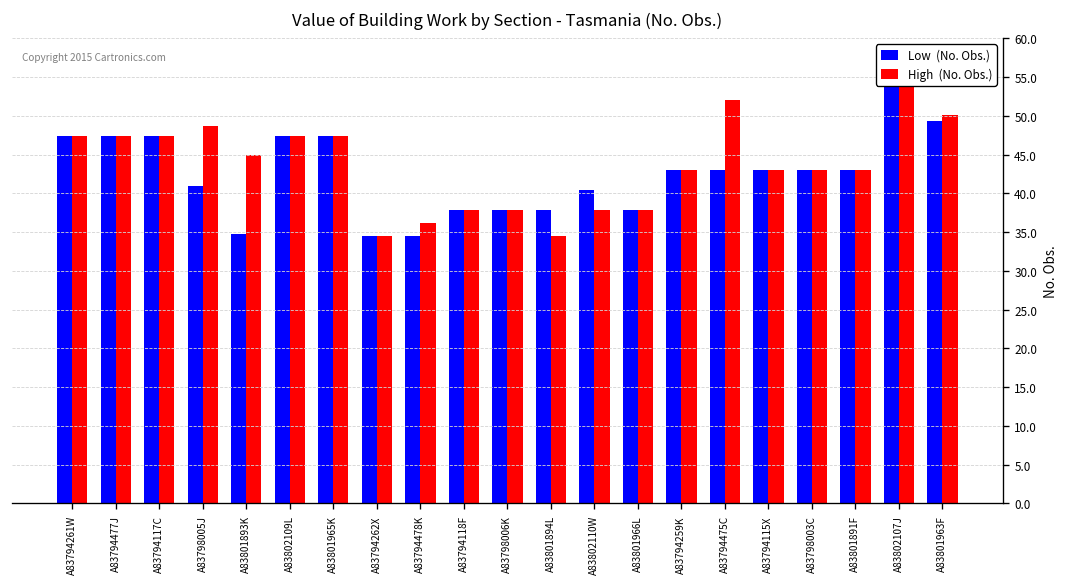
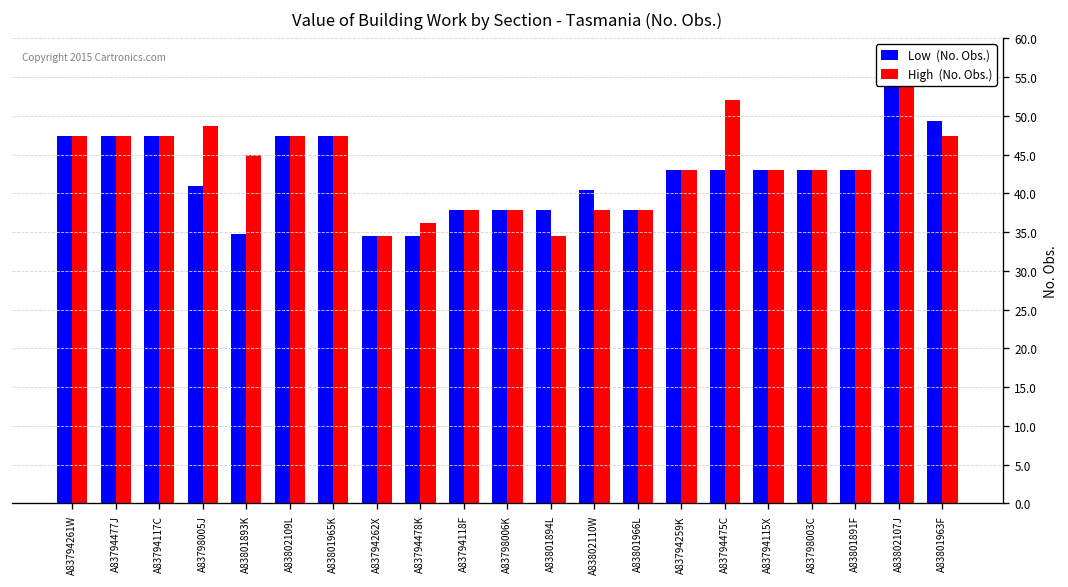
  {
    "Low (No. Obs.)": {
      "A83794261W": 47,
      "A83794477J": 47,
      "A83794117C": 47,
      "A83798005J": 41,
      "A83801893K": 35,
      "A83802109L": 47,
      "A83801965K": 47,
      "A83794262X": 35,
      "A83794478K": 35,
      "A83794118F": 38,
      "A83798006K": 38,
      "A83801894L": 38,
      "A83802110W": 41,
      "A83801966L": 38,
      "A83794259K": 43,
      "A83794475C": 43,
      "A83794115X": 43,
      "A83798003C": 43,
      "A83801891F": 43,
      "A83801963F": 49
    },
    "High (No. Obs.)": {
      "A83794261W": 47,
      "A83794477J": 47,
      "A83794117C": 47,
      "A83798005J": 49,
      "A83801893K": 45,
      "A83802109L": 47,
      "A83801965K": 47,
      "A83794262X": 35,
      "A83794478K": 36,
      "A83794118F": 38,
      "A83798006K": 38,
      "A83801894L": 35,
      "A83802110W": 38,
      "A83801966L": 38,
      "A83794259K": 43,
      "A83794475C": 52,
      "A83794115X": 43,
      "A83798003C": 43,
      "A83801891F": 43,
-     "A83801963F": 50
+     "A83801963F": 47
    }
  }
